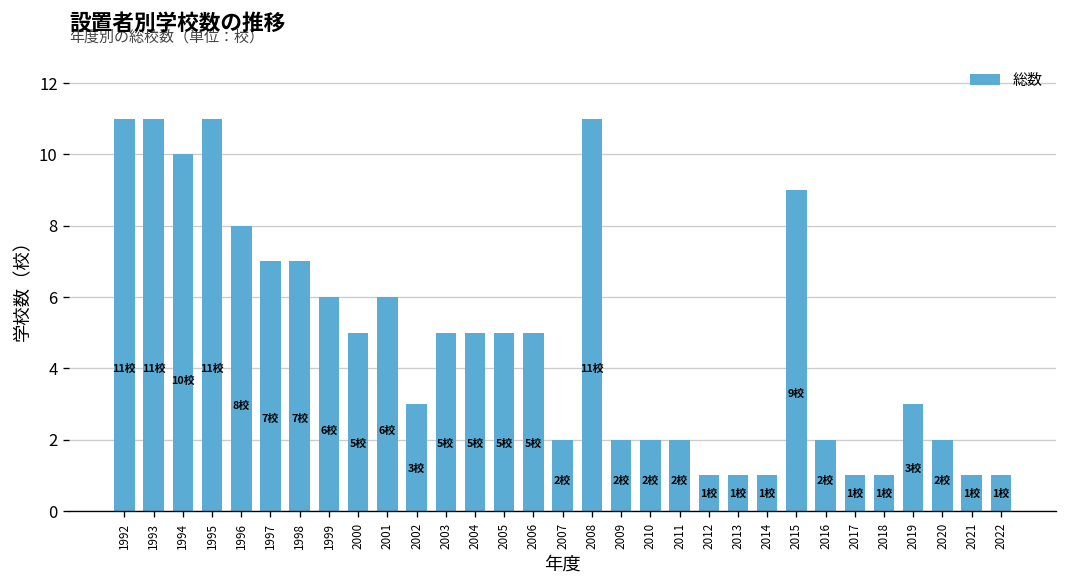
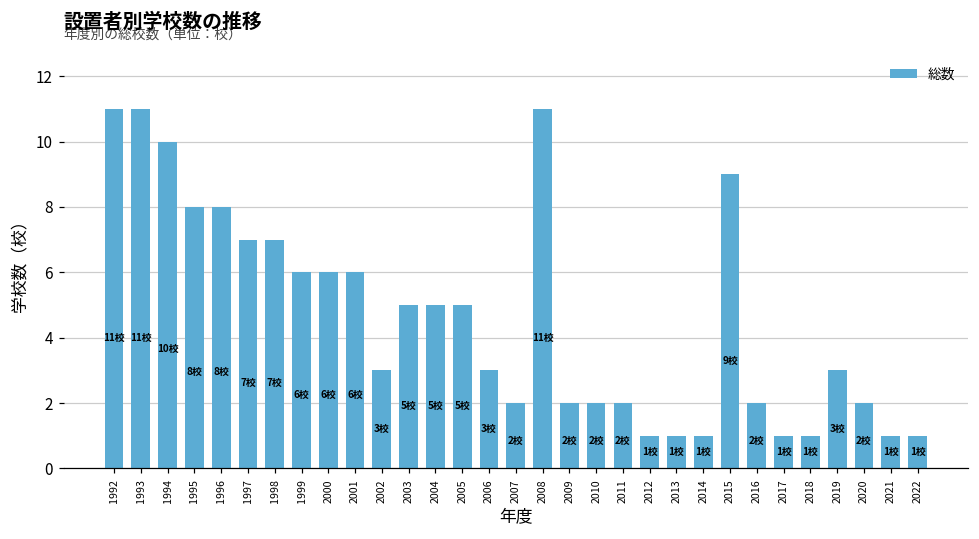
  {
    "1992": "11校",
    "1993": "11校",
    "1994": "10校",
-   "1995": "11校",
+   "1995": "8校",
    "1996": "8校",
    "1997": "7校",
    "1998": "7校",
    "1999": "6校",
-   "2000": "5校",
+   "2000": "6校",
    "2001": "6校",
    "2002": "3校",
    "2003": "5校",
    "2004": "5校",
    "2005": "5校",
-   "2006": "5校",
+   "2006": "3校",
    "2007": "2校",
    "2008": "11校",
    "2009": "2校",
    "2010": "2校",
    "2011": "2校",
    "2012": "1校",
    "2013": "1校",
    "2014": "1校",
    "2015": "9校",
    "2016": "2校",
    "2017": "1校",
    "2018": "1校",
    "2019": "3校",
    "2020": "2校",
    "2021": "1校",
    "2022": "1校"
  }
